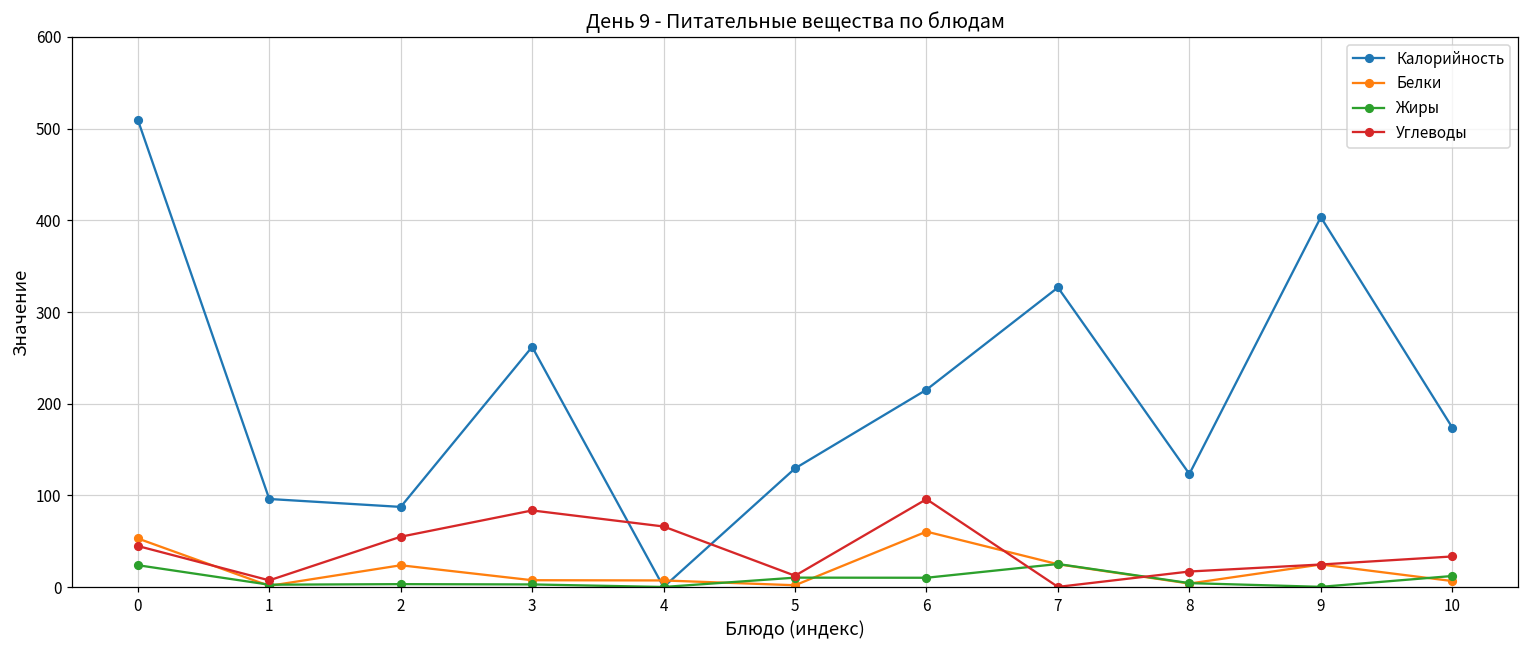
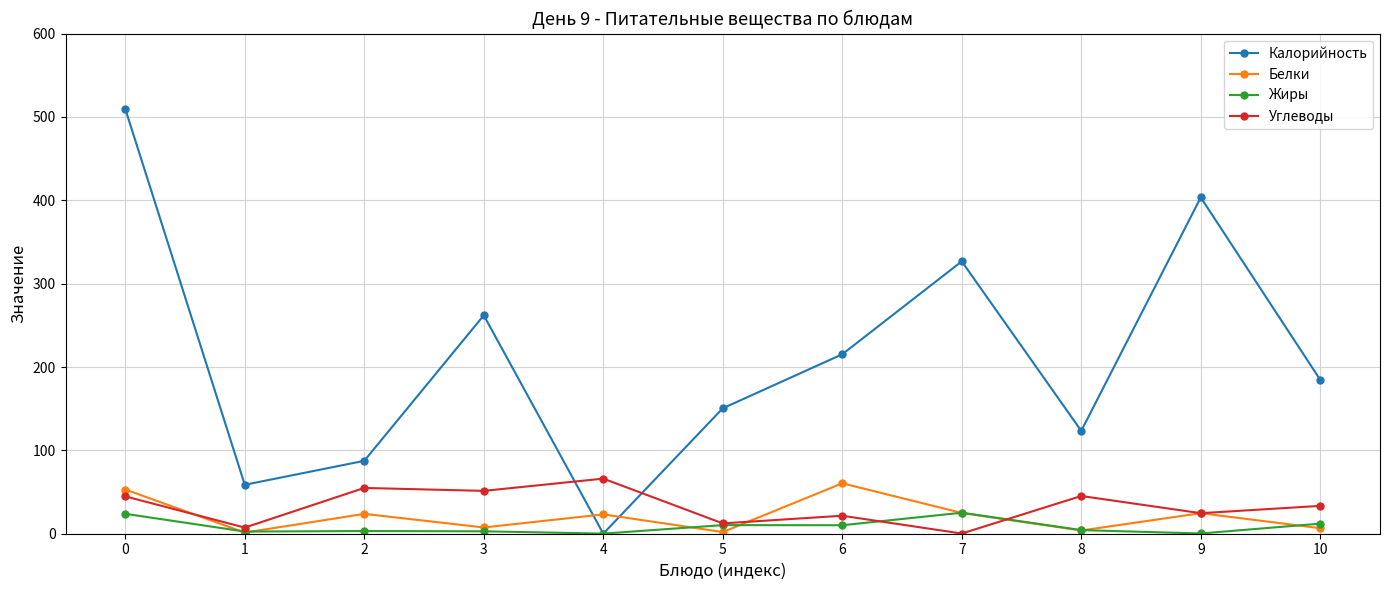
  {
    "Калорийность": {
      "0": 510,
-     "1": 100,
+     "1": 60,
      "2": 90,
      "3": 260,
-     "5": 130,
+     "5": 150,
      "6": 220,
      "7": 330,
      "8": 120,
      "9": 400,
-     "10": 170
+     "10": 180
    },
    "Белки": {
      "0": 50,
      "2": 20,
      "3": 10,
-     "4": 10,
+     "4": 20,
      "5": 0,
      "6": 60,
      "10": 10
    },
    "Жиры": {
      "0": 20,
      "2": 0,
      "3": 0,
      "6": 10,
      "9": 0,
      "10": 10
    },
    "Углеводы": {
      "0": 40,
      "1": 10,
      "2": 50,
-     "3": 80,
+     "3": 50,
      "4": 70,
-     "6": 100,
+     "6": 20,
      "7": 0,
-     "8": 20,
+     "8": 50,
      "10": 30
    }
  }
